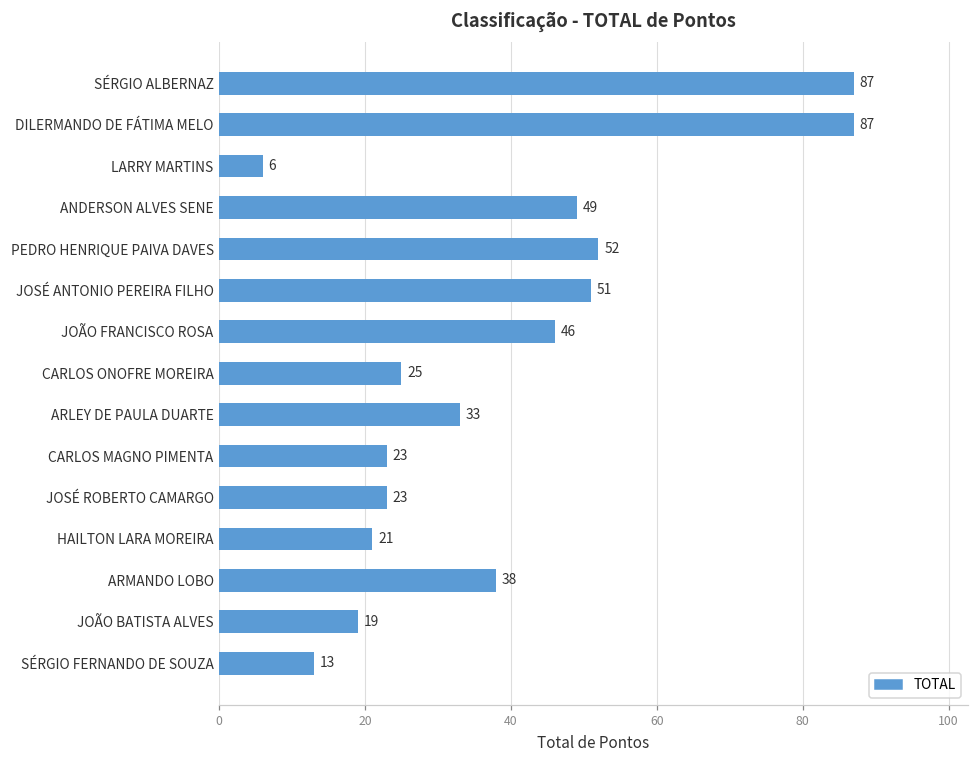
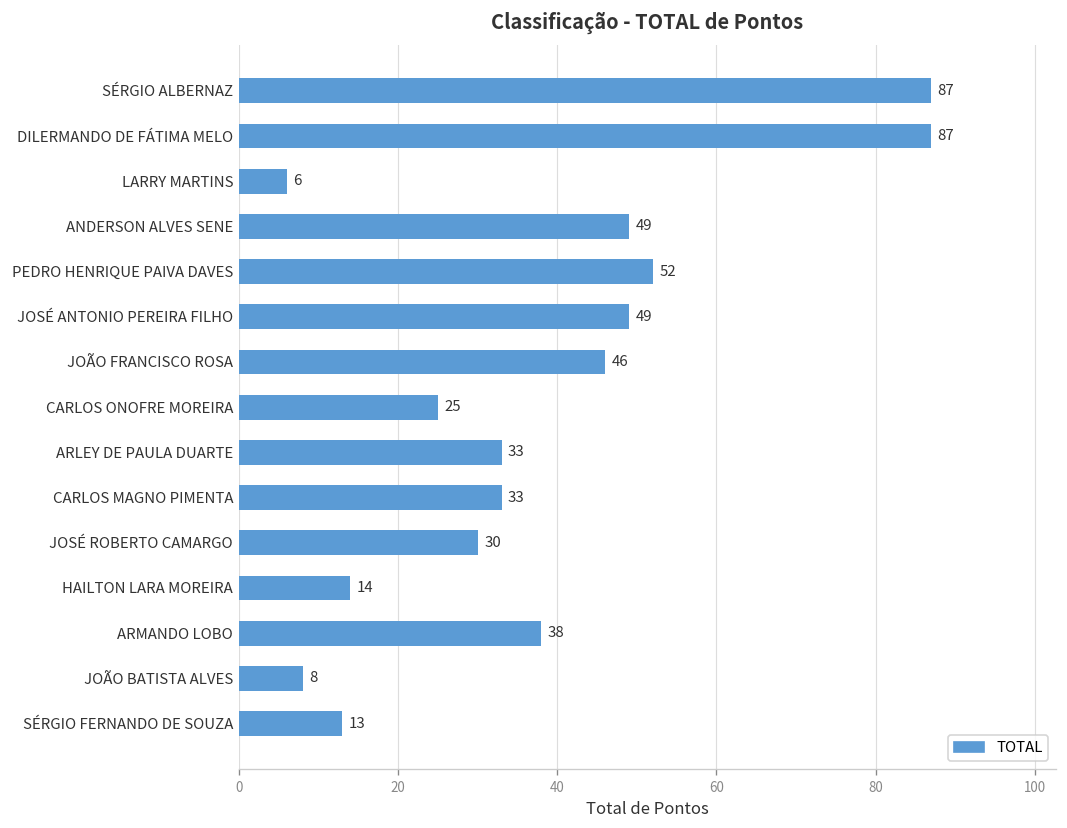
  {
    "SÉRGIO ALBERNAZ": 87,
    "DILERMANDO DE FÁTIMA MELO": 87,
    "LARRY MARTINS": 6,
    "ANDERSON ALVES SENE": 49,
    "PEDRO HENRIQUE PAIVA DAVES": 52,
-   "JOSÉ ANTONIO PEREIRA FILHO": 51,
+   "JOSÉ ANTONIO PEREIRA FILHO": 49,
    "JOÃO FRANCISCO ROSA": 46,
    "CARLOS ONOFRE MOREIRA": 25,
    "ARLEY DE PAULA DUARTE": 33,
-   "CARLOS MAGNO PIMENTA": 23,
-   "JOSÉ ROBERTO CAMARGO": 23,
-   "HAILTON LARA MOREIRA": 21,
+   "CARLOS MAGNO PIMENTA": 33,
+   "JOSÉ ROBERTO CAMARGO": 30,
+   "HAILTON LARA MOREIRA": 14,
    "ARMANDO LOBO": 38,
-   "JOÃO BATISTA ALVES": 19,
+   "JOÃO BATISTA ALVES": 8,
    "SÉRGIO FERNANDO DE SOUZA": 13
  }
